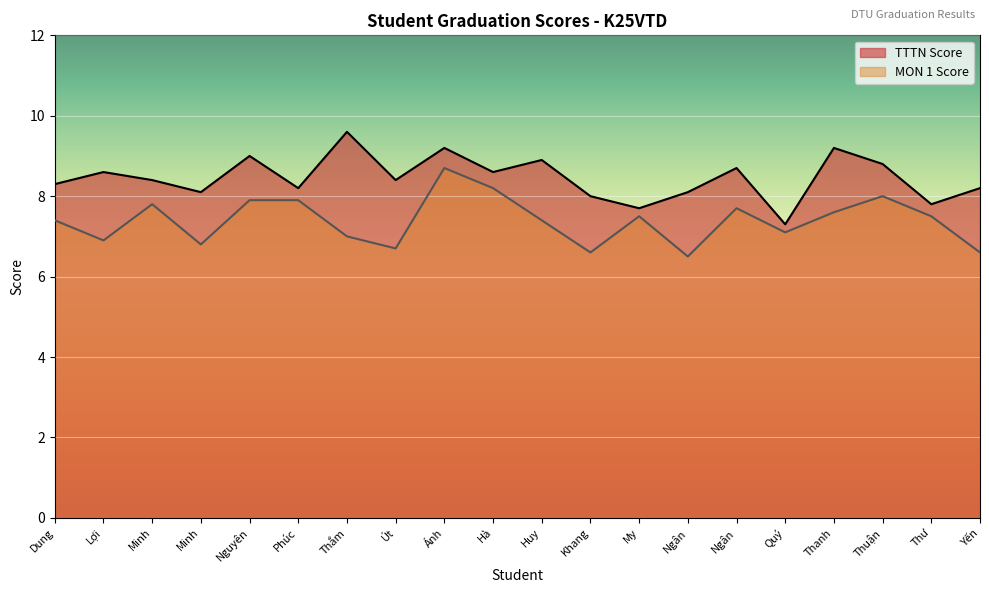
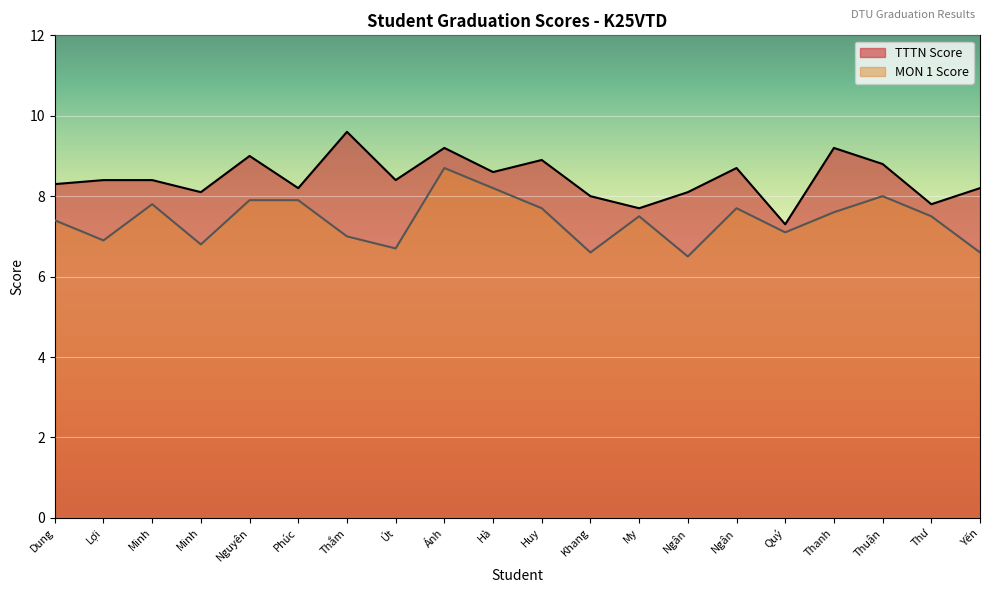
  {
    "TTTN Score": {
      "Dung": 8.3,
-     "Lợi": 8.6,
+     "Lợi": 8.4,
      "Nguyên": 9.0,
      "Phúc": 8.2,
      "Thắm": 9.6,
      "Út": 8.4,
      "Ánh": 9.2,
      "Hà": 8.6,
      "Huy": 8.9,
      "Khang": 8.0,
      "My": 7.7,
      "Quý": 7.3,
      "Thanh": 9.2,
      "Thuận": 8.8,
      "Thư": 7.8,
      "Yến": 8.2
    },
    "MON 1 Score": {
      "Dung": 7.4,
      "Lợi": 6.9,
      "Nguyên": 7.9,
      "Phúc": 7.9,
      "Thắm": 7.0,
      "Út": 6.7,
      "Ánh": 8.7,
      "Hà": 8.2,
-     "Huy": 7.4,
+     "Huy": 7.7,
      "Khang": 6.6,
      "My": 7.5,
      "Quý": 7.1,
      "Thanh": 7.6,
      "Thuận": 8.0,
      "Thư": 7.5,
      "Yến": 6.6
    }
  }
